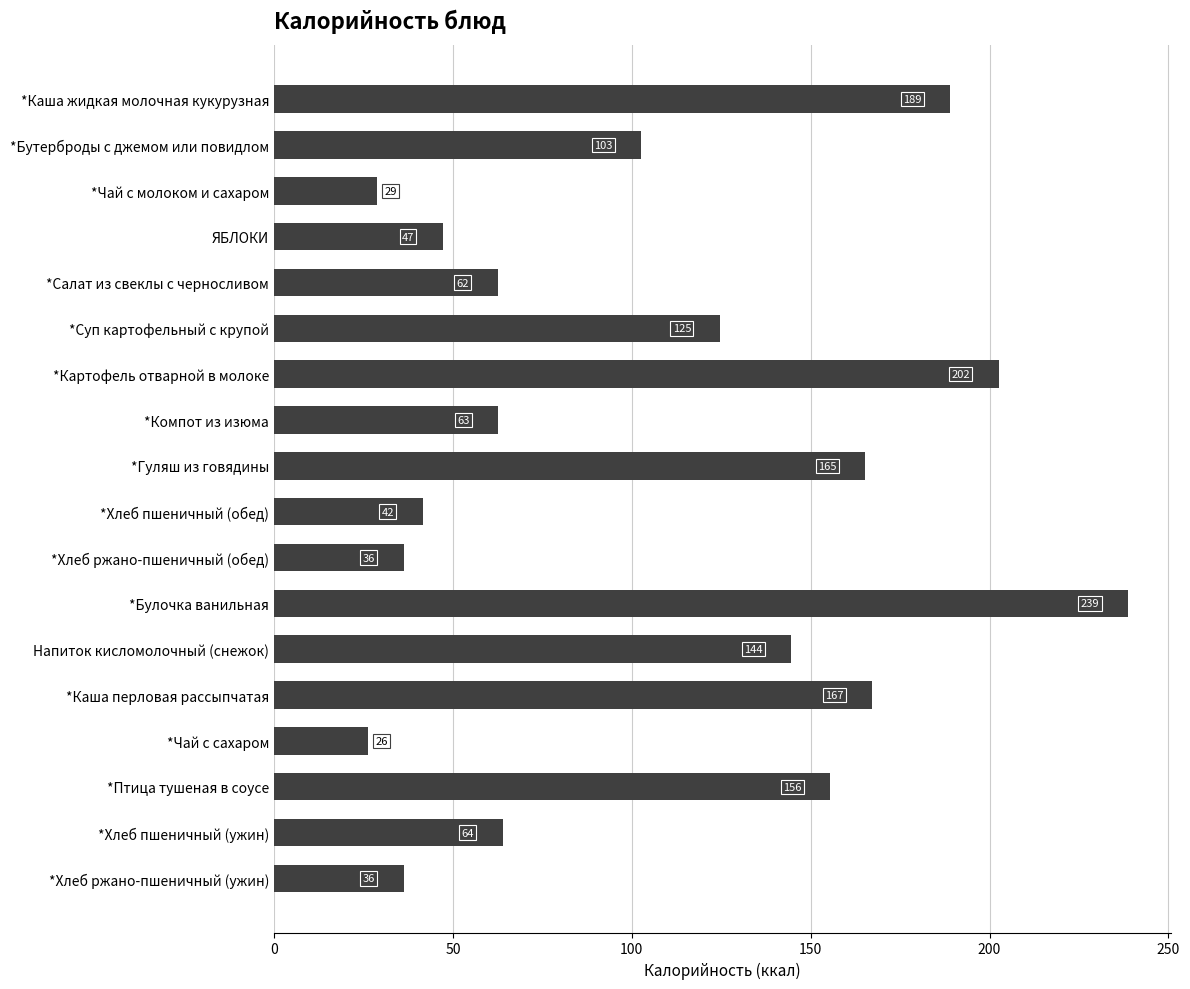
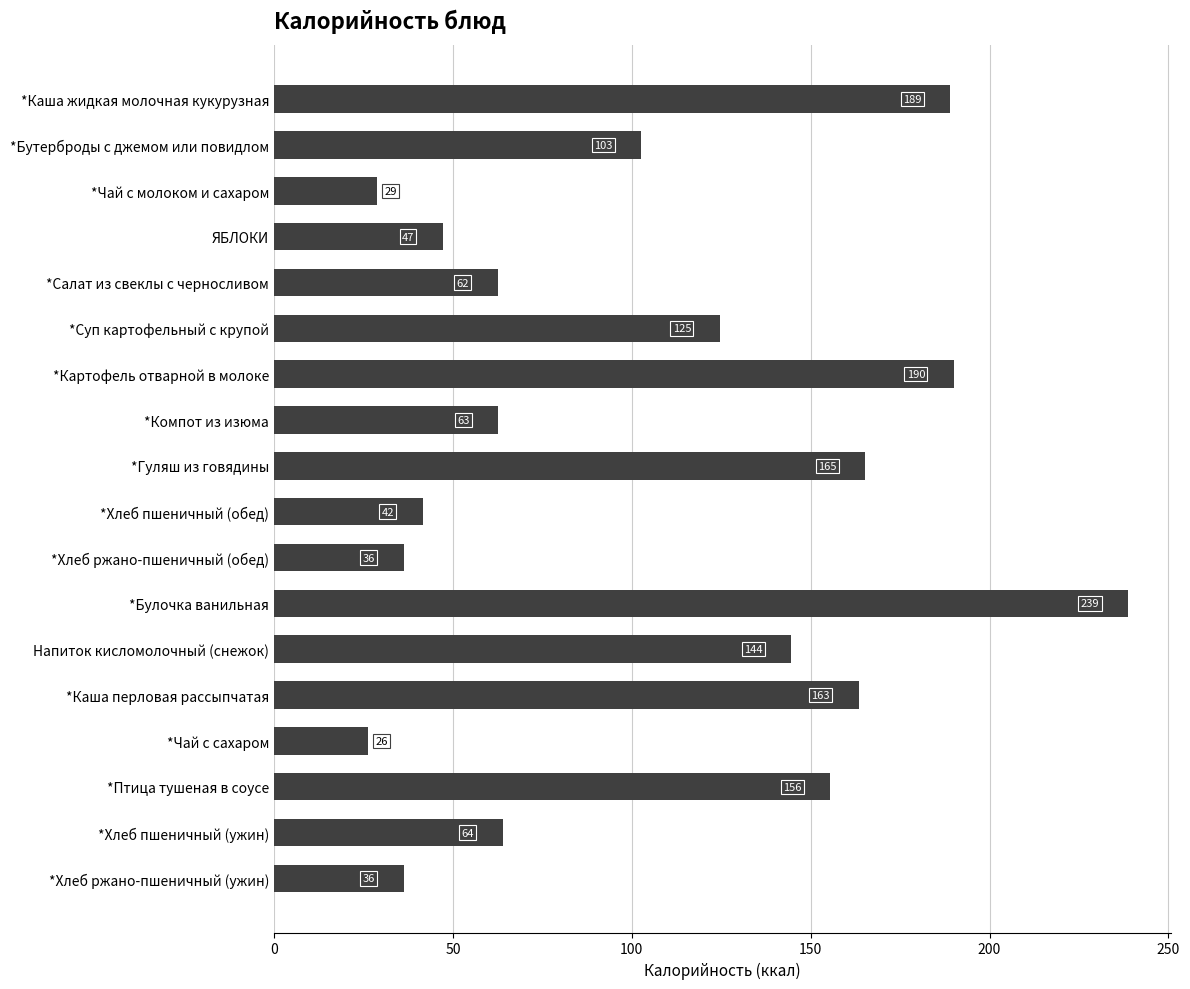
  {
-   "*Картофель отварной в молоке": 202,
-   "*Каша перловая рассыпчатая": 167
+   "*Картофель отварной в молоке": 190,
+   "*Каша перловая рассыпчатая": 163
  }
